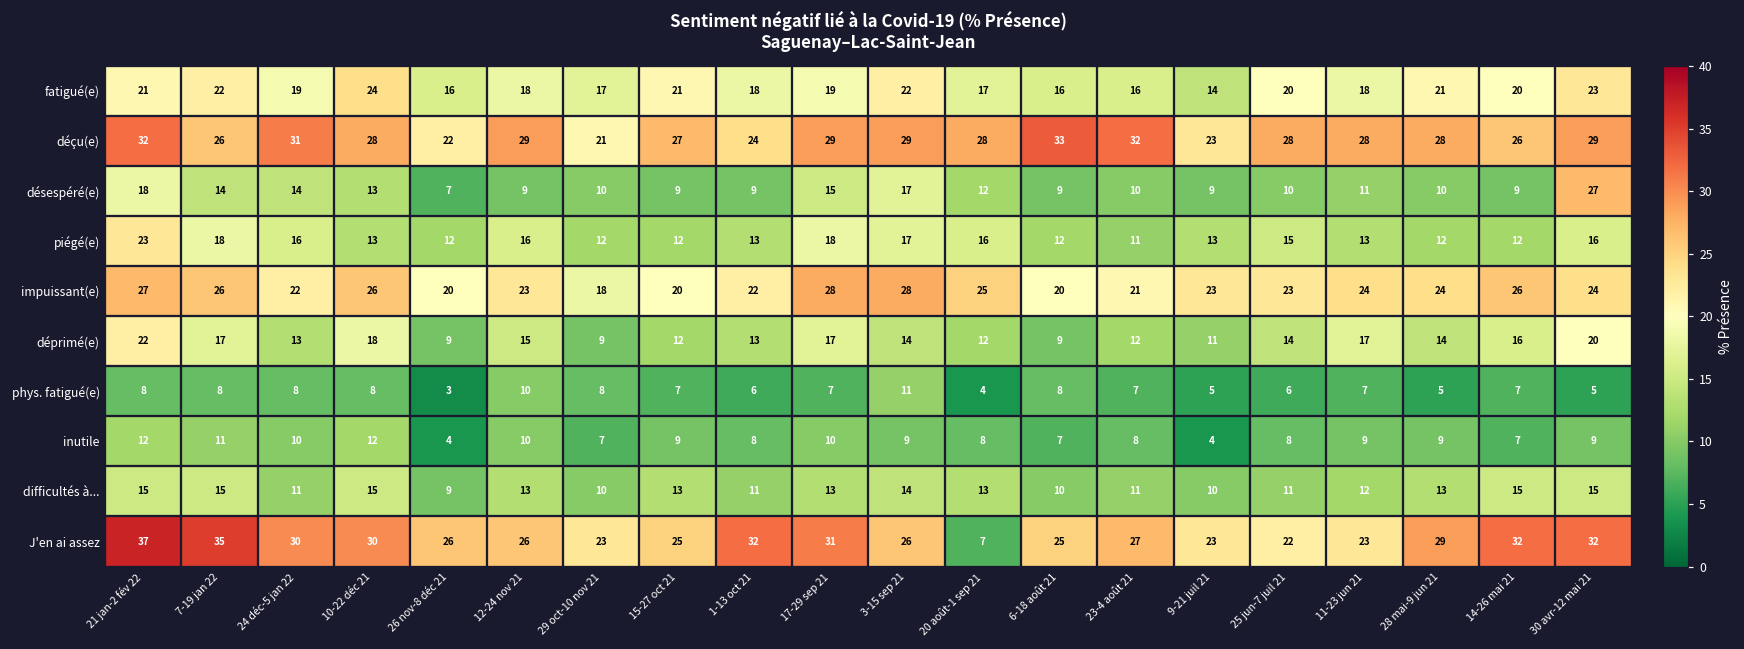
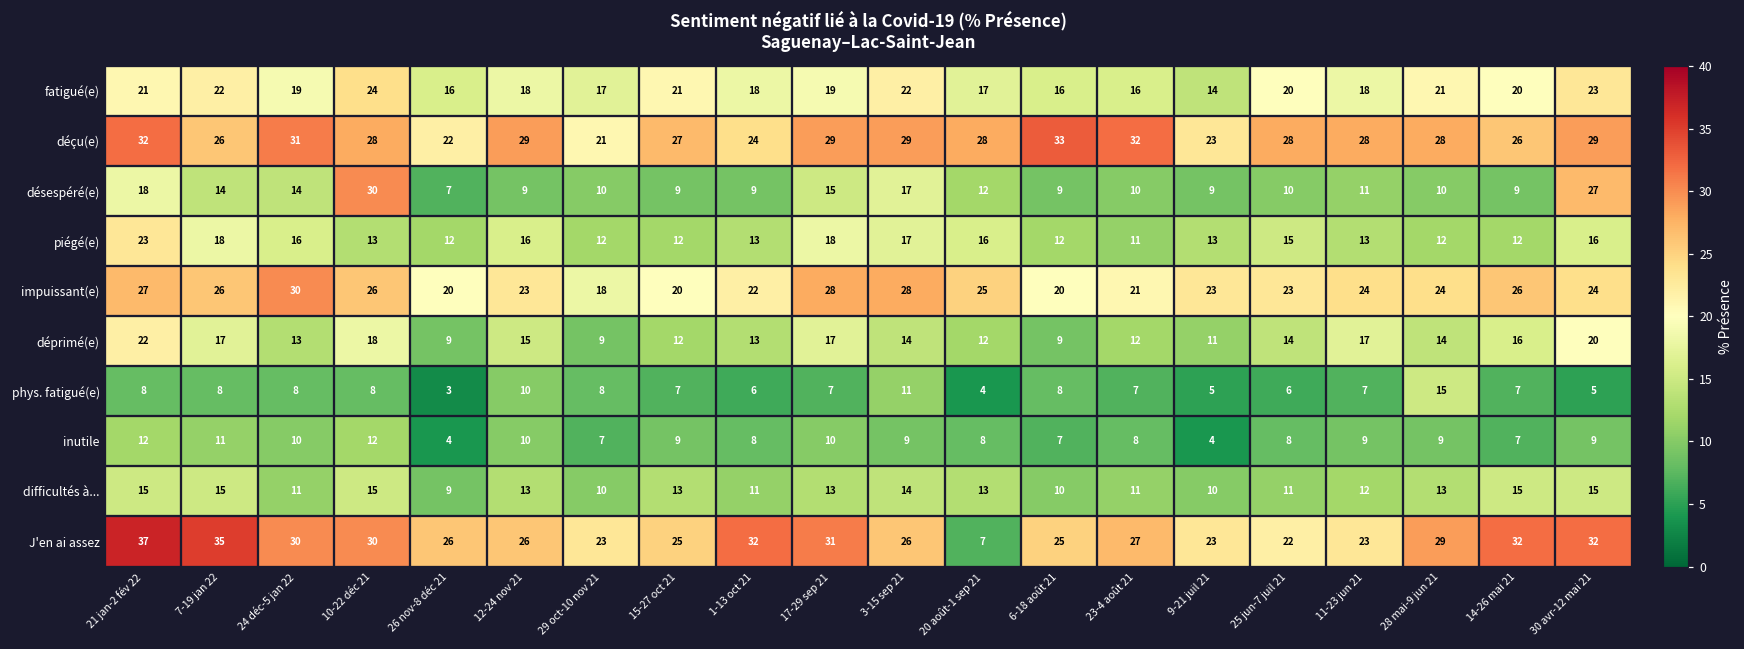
  {
    "fatigué(e)": {
      "21 jan-2 fév 22": 21,
      "7-19 jan 22": 22,
      "24 déc-5 jan 22": 19,
      "10-22 déc 21": 24,
      "26 nov-8 déc 21": 16,
      "12-24 nov 21": 18,
      "29 oct-10 nov 21": 17,
      "15-27 oct 21": 21,
      "1-13 oct 21": 18,
      "17-29 sep 21": 19,
      "3-15 sep 21": 22,
      "20 août-1 sep 21": 17,
      "6-18 août 21": 16,
      "23-4 août 21": 16,
      "9-21 juil 21": 14,
      "25 jun-7 juil 21": 20,
      "11-23 jun 21": 18,
      "28 mai-9 jun 21": 21,
      "14-26 mai 21": 20,
      "30 avr-12 mai 21": 23
    },
    "déçu(e)": {
      "21 jan-2 fév 22": 32,
      "7-19 jan 22": 26,
      "24 déc-5 jan 22": 31,
      "10-22 déc 21": 28,
      "26 nov-8 déc 21": 22,
      "12-24 nov 21": 29,
      "29 oct-10 nov 21": 21,
      "15-27 oct 21": 27,
      "1-13 oct 21": 24,
      "17-29 sep 21": 29,
      "3-15 sep 21": 29,
      "20 août-1 sep 21": 28,
      "6-18 août 21": 33,
      "23-4 août 21": 32,
      "9-21 juil 21": 23,
      "25 jun-7 juil 21": 28,
      "11-23 jun 21": 28,
      "28 mai-9 jun 21": 28,
      "14-26 mai 21": 26,
      "30 avr-12 mai 21": 29
    },
    "désespéré(e)": {
      "21 jan-2 fév 22": 18,
      "7-19 jan 22": 14,
      "24 déc-5 jan 22": 14,
-     "10-22 déc 21": 13,
+     "10-22 déc 21": 30,
      "26 nov-8 déc 21": 7,
      "12-24 nov 21": 9,
      "29 oct-10 nov 21": 10,
      "15-27 oct 21": 9,
      "1-13 oct 21": 9,
      "17-29 sep 21": 15,
      "3-15 sep 21": 17,
      "20 août-1 sep 21": 12,
      "6-18 août 21": 9,
      "23-4 août 21": 10,
      "9-21 juil 21": 9,
      "25 jun-7 juil 21": 10,
      "11-23 jun 21": 11,
      "28 mai-9 jun 21": 10,
      "14-26 mai 21": 9,
      "30 avr-12 mai 21": 27
    },
    "piégé(e)": {
      "21 jan-2 fév 22": 23,
      "7-19 jan 22": 18,
      "24 déc-5 jan 22": 16,
      "10-22 déc 21": 13,
      "26 nov-8 déc 21": 12,
      "12-24 nov 21": 16,
      "29 oct-10 nov 21": 12,
      "15-27 oct 21": 12,
      "1-13 oct 21": 13,
      "17-29 sep 21": 18,
      "3-15 sep 21": 17,
      "20 août-1 sep 21": 16,
      "6-18 août 21": 12,
      "23-4 août 21": 11,
      "9-21 juil 21": 13,
      "25 jun-7 juil 21": 15,
      "11-23 jun 21": 13,
      "28 mai-9 jun 21": 12,
      "14-26 mai 21": 12,
      "30 avr-12 mai 21": 16
    },
    "impuissant(e)": {
      "21 jan-2 fév 22": 27,
      "7-19 jan 22": 26,
-     "24 déc-5 jan 22": 22,
+     "24 déc-5 jan 22": 30,
      "10-22 déc 21": 26,
      "26 nov-8 déc 21": 20,
      "12-24 nov 21": 23,
      "29 oct-10 nov 21": 18,
      "15-27 oct 21": 20,
      "1-13 oct 21": 22,
      "17-29 sep 21": 28,
      "3-15 sep 21": 28,
      "20 août-1 sep 21": 25,
      "6-18 août 21": 20,
      "23-4 août 21": 21,
      "9-21 juil 21": 23,
      "25 jun-7 juil 21": 23,
      "11-23 jun 21": 24,
      "28 mai-9 jun 21": 24,
      "14-26 mai 21": 26,
      "30 avr-12 mai 21": 24
    },
    "déprimé(e)": {
      "21 jan-2 fév 22": 22,
      "7-19 jan 22": 17,
      "24 déc-5 jan 22": 13,
      "10-22 déc 21": 18,
      "26 nov-8 déc 21": 9,
      "12-24 nov 21": 15,
      "29 oct-10 nov 21": 9,
      "15-27 oct 21": 12,
      "1-13 oct 21": 13,
      "17-29 sep 21": 17,
      "3-15 sep 21": 14,
      "20 août-1 sep 21": 12,
      "6-18 août 21": 9,
      "23-4 août 21": 12,
      "9-21 juil 21": 11,
      "25 jun-7 juil 21": 14,
      "11-23 jun 21": 17,
      "28 mai-9 jun 21": 14,
      "14-26 mai 21": 16,
      "30 avr-12 mai 21": 20
    },
    "phys. fatigué(e)": {
      "21 jan-2 fév 22": 8,
      "7-19 jan 22": 8,
      "24 déc-5 jan 22": 8,
      "10-22 déc 21": 8,
      "26 nov-8 déc 21": 3,
      "12-24 nov 21": 10,
      "29 oct-10 nov 21": 8,
      "15-27 oct 21": 7,
      "1-13 oct 21": 6,
      "17-29 sep 21": 7,
      "3-15 sep 21": 11,
      "20 août-1 sep 21": 4,
      "6-18 août 21": 8,
      "23-4 août 21": 7,
      "9-21 juil 21": 5,
      "25 jun-7 juil 21": 6,
      "11-23 jun 21": 7,
-     "28 mai-9 jun 21": 5,
+     "28 mai-9 jun 21": 15,
      "14-26 mai 21": 7,
      "30 avr-12 mai 21": 5
    },
    "inutile": {
      "21 jan-2 fév 22": 12,
      "7-19 jan 22": 11,
      "24 déc-5 jan 22": 10,
      "10-22 déc 21": 12,
      "26 nov-8 déc 21": 4,
      "12-24 nov 21": 10,
      "29 oct-10 nov 21": 7,
      "15-27 oct 21": 9,
      "1-13 oct 21": 8,
      "17-29 sep 21": 10,
      "3-15 sep 21": 9,
      "20 août-1 sep 21": 8,
      "6-18 août 21": 7,
      "23-4 août 21": 8,
      "9-21 juil 21": 4,
      "25 jun-7 juil 21": 8,
      "11-23 jun 21": 9,
      "28 mai-9 jun 21": 9,
      "14-26 mai 21": 7,
      "30 avr-12 mai 21": 9
    },
    "difficultés à...": {
      "21 jan-2 fév 22": 15,
      "7-19 jan 22": 15,
      "24 déc-5 jan 22": 11,
      "10-22 déc 21": 15,
      "26 nov-8 déc 21": 9,
      "12-24 nov 21": 13,
      "29 oct-10 nov 21": 10,
      "15-27 oct 21": 13,
      "1-13 oct 21": 11,
      "17-29 sep 21": 13,
      "3-15 sep 21": 14,
      "20 août-1 sep 21": 13,
      "6-18 août 21": 10,
      "23-4 août 21": 11,
      "9-21 juil 21": 10,
      "25 jun-7 juil 21": 11,
      "11-23 jun 21": 12,
      "28 mai-9 jun 21": 13,
      "14-26 mai 21": 15,
      "30 avr-12 mai 21": 15
    },
    "J'en ai assez": {
      "21 jan-2 fév 22": 37,
      "7-19 jan 22": 35,
      "24 déc-5 jan 22": 30,
      "10-22 déc 21": 30,
      "26 nov-8 déc 21": 26,
      "12-24 nov 21": 26,
      "29 oct-10 nov 21": 23,
      "15-27 oct 21": 25,
      "1-13 oct 21": 32,
      "17-29 sep 21": 31,
      "3-15 sep 21": 26,
      "20 août-1 sep 21": 7,
      "6-18 août 21": 25,
      "23-4 août 21": 27,
      "9-21 juil 21": 23,
      "25 jun-7 juil 21": 22,
      "11-23 jun 21": 23,
      "28 mai-9 jun 21": 29,
      "14-26 mai 21": 32,
      "30 avr-12 mai 21": 32
    }
  }
